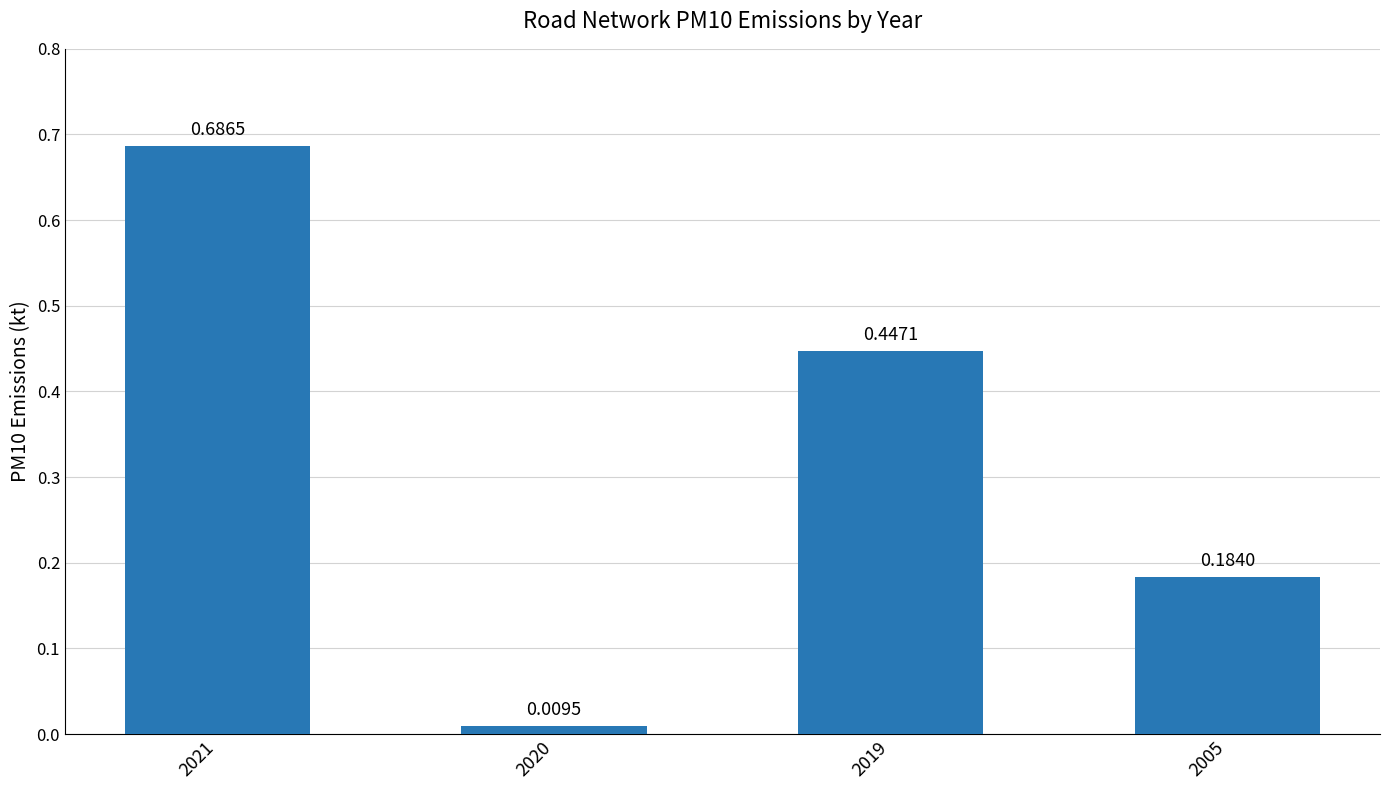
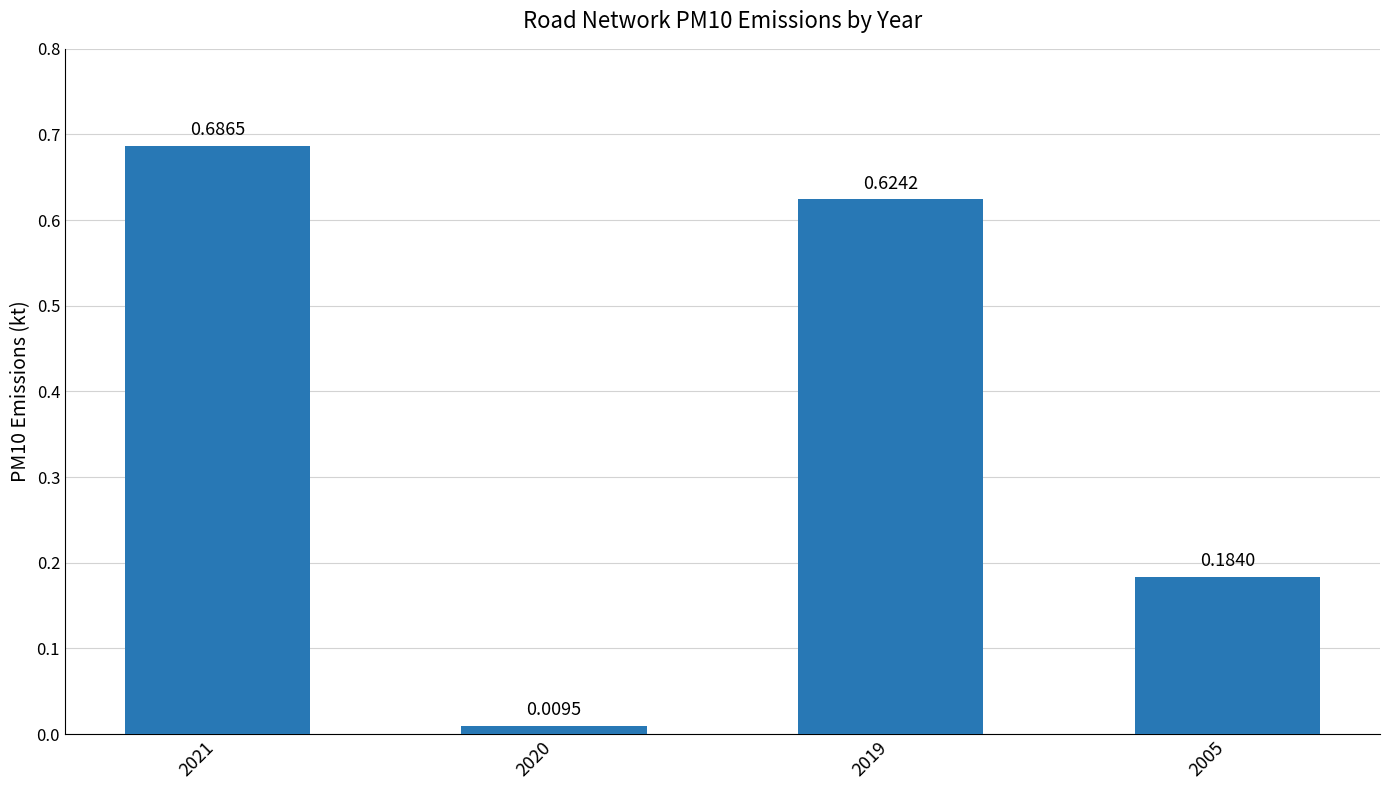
  {
    "2021": 0.6865,
    "2020": 0.0095,
-   "2019": 0.4471,
+   "2019": 0.6242,
    "2005": 0.1840
  }
